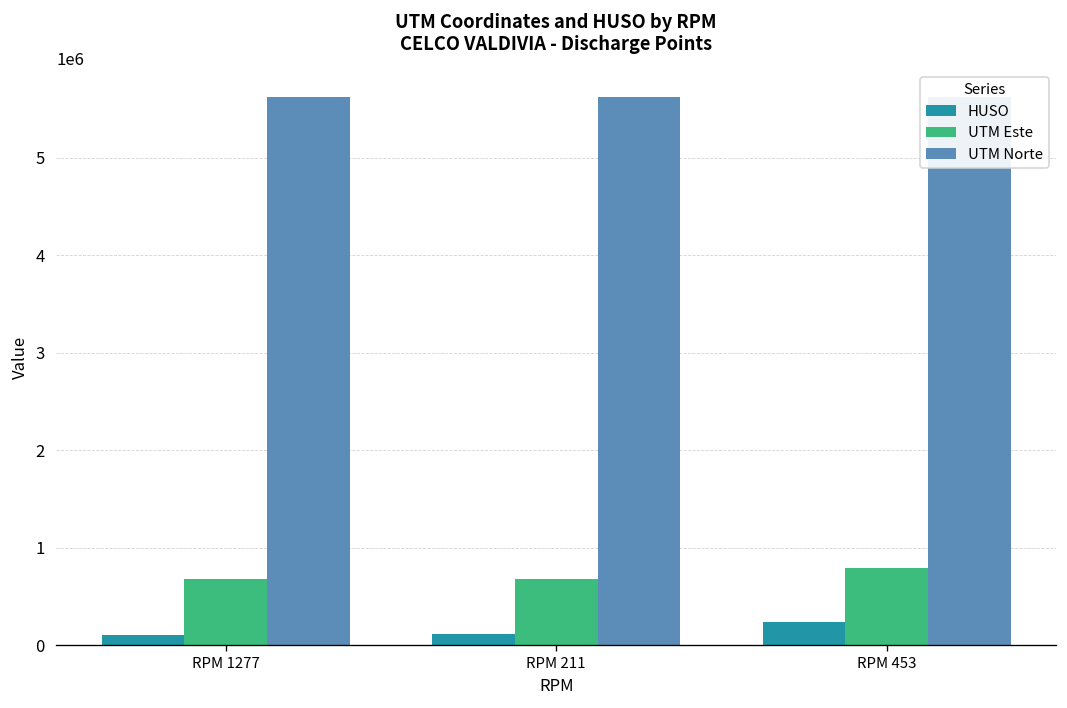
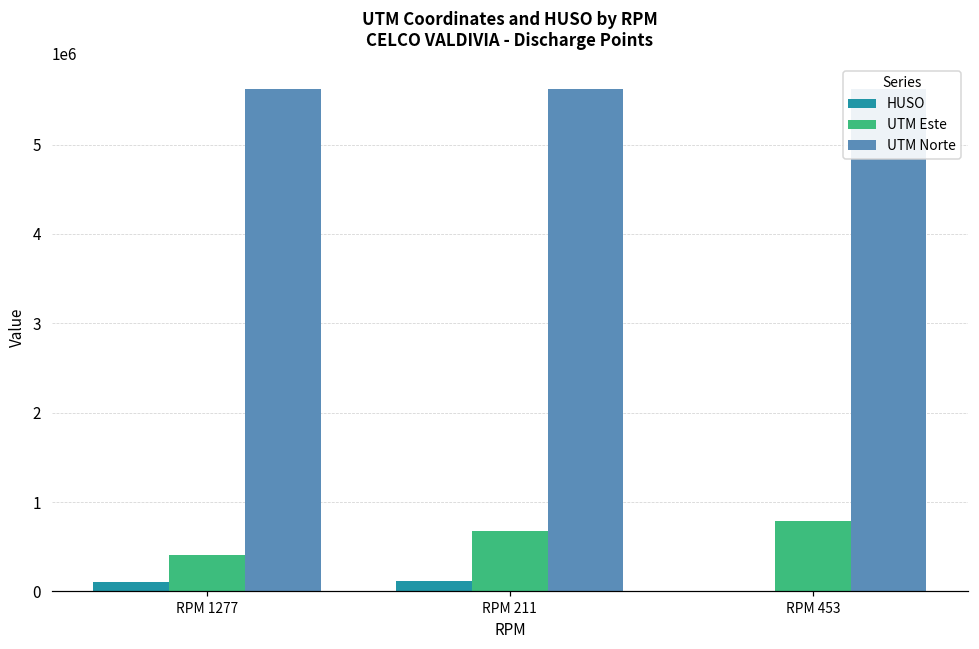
  {
    "HUSO": {
      "RPM 1277": 100000,
      "RPM 211": 100000,
-     "RPM 453": 200000
+     "RPM 453": 0
    },
    "UTM Este": {
-     "RPM 1277": 700000,
+     "RPM 1277": 400000,
      "RPM 211": 700000,
      "RPM 453": 800000
    },
    "UTM Norte": {
      "RPM 1277": 5600000,
      "RPM 211": 5600000
    }
  }
